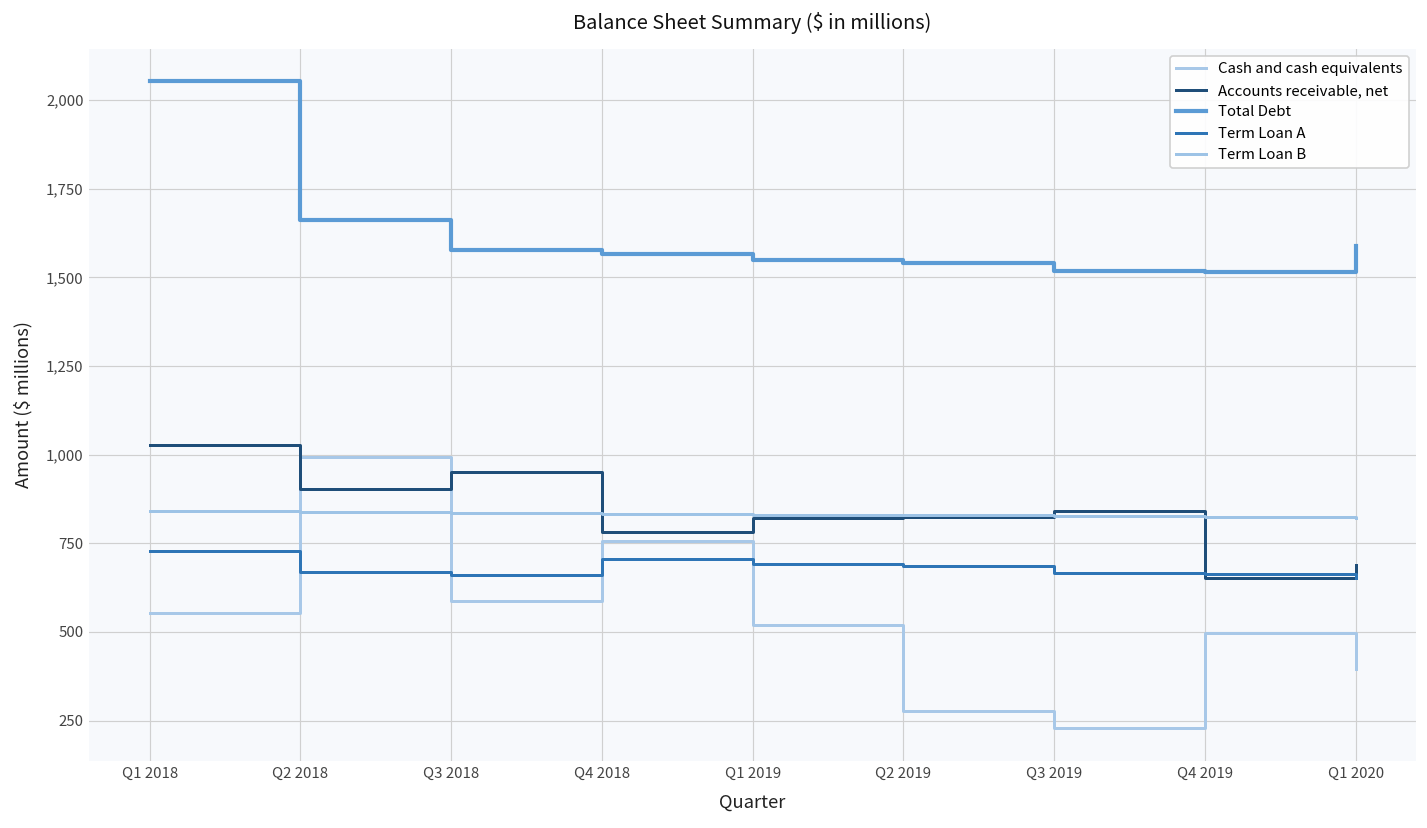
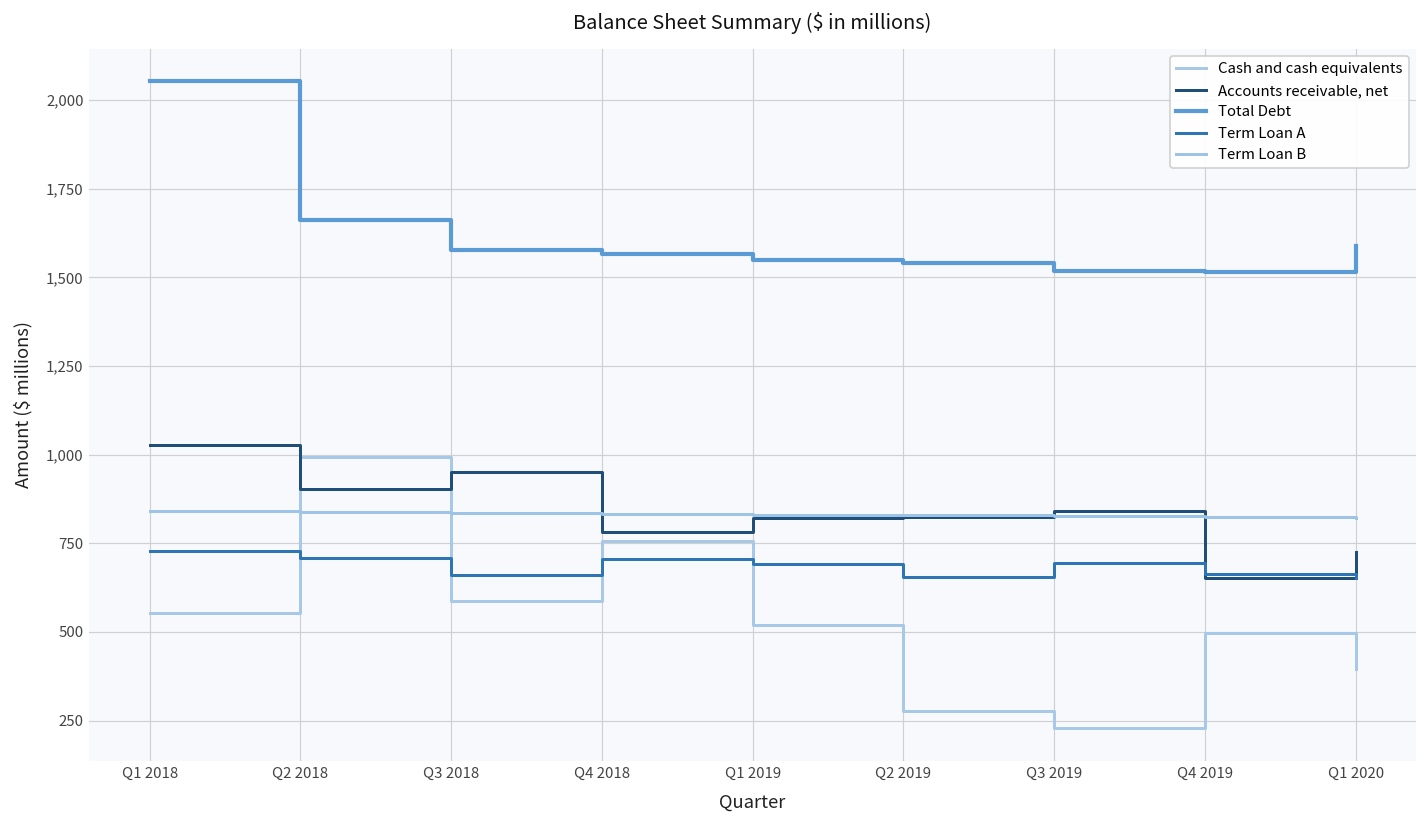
  {
    "Accounts receivable, net": {
      "Q1 2018": "1,030",
      "Q2 2018": "900",
      "Q3 2018": "950",
      "Q4 2018": "780",
      "Q1 2019": "820",
      "Q3 2019": "840",
      "Q4 2019": "650",
-     "Q1 2020": "690"
+     "Q1 2020": "720"
    },
    "Total Debt": {
      "Q1 2018": "2,050",
      "Q2 2018": "1,660",
      "Q3 2018": "1,580",
      "Q4 2018": "1,570",
      "Q1 2019": "1,550",
      "Q2 2019": "1,540",
      "Q3 2019": "1,520",
      "Q4 2019": "1,510",
      "Q1 2020": "1,590"
    },
    "Term Loan A": {
      "Q1 2018": "730",
-     "Q2 2018": "670",
+     "Q2 2018": "710",
      "Q3 2018": "660",
      "Q4 2018": "710",
      "Q1 2019": "690",
-     "Q2 2019": "690",
-     "Q3 2019": "670",
+     "Q2 2019": "660",
+     "Q3 2019": "700",
      "Q4 2019": "660",
      "Q1 2020": "650"
    }
  }
